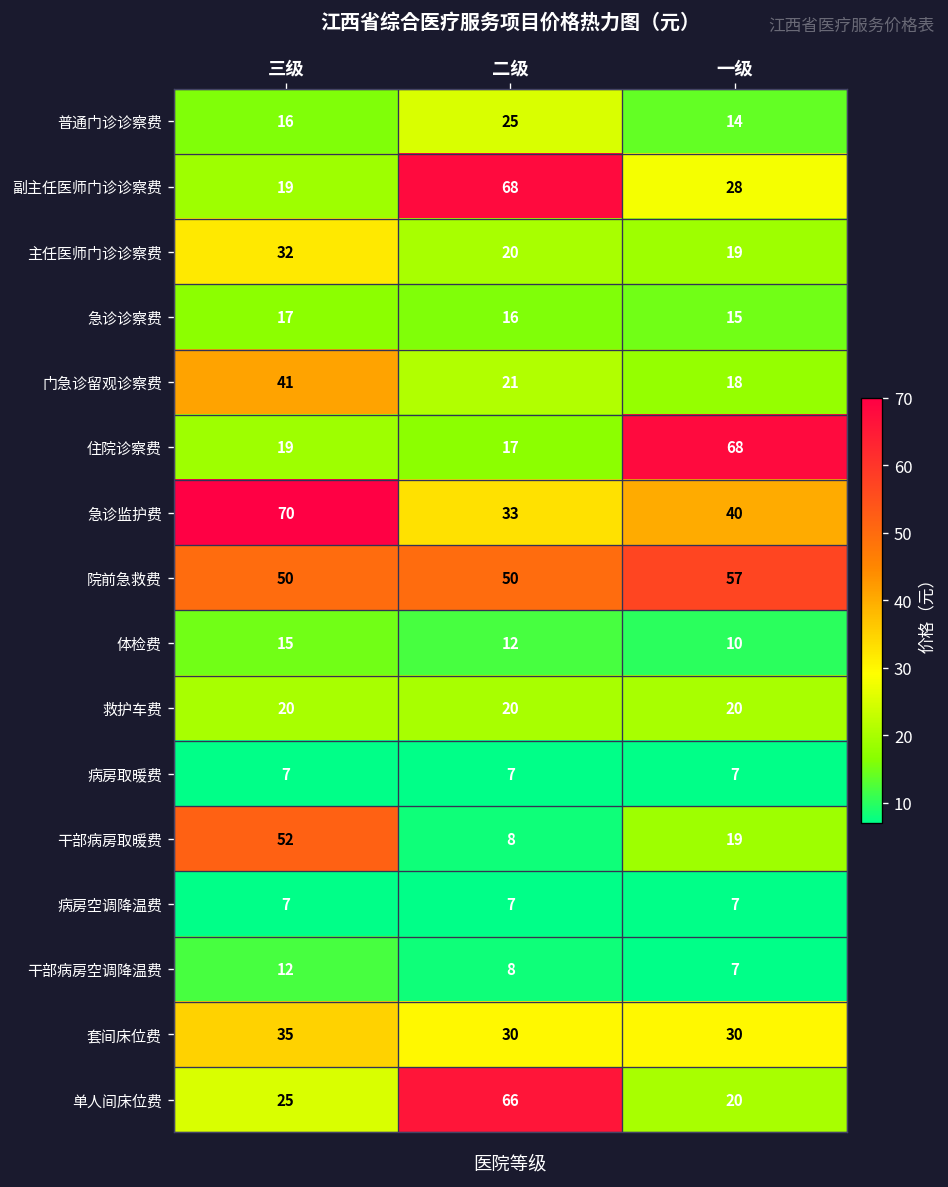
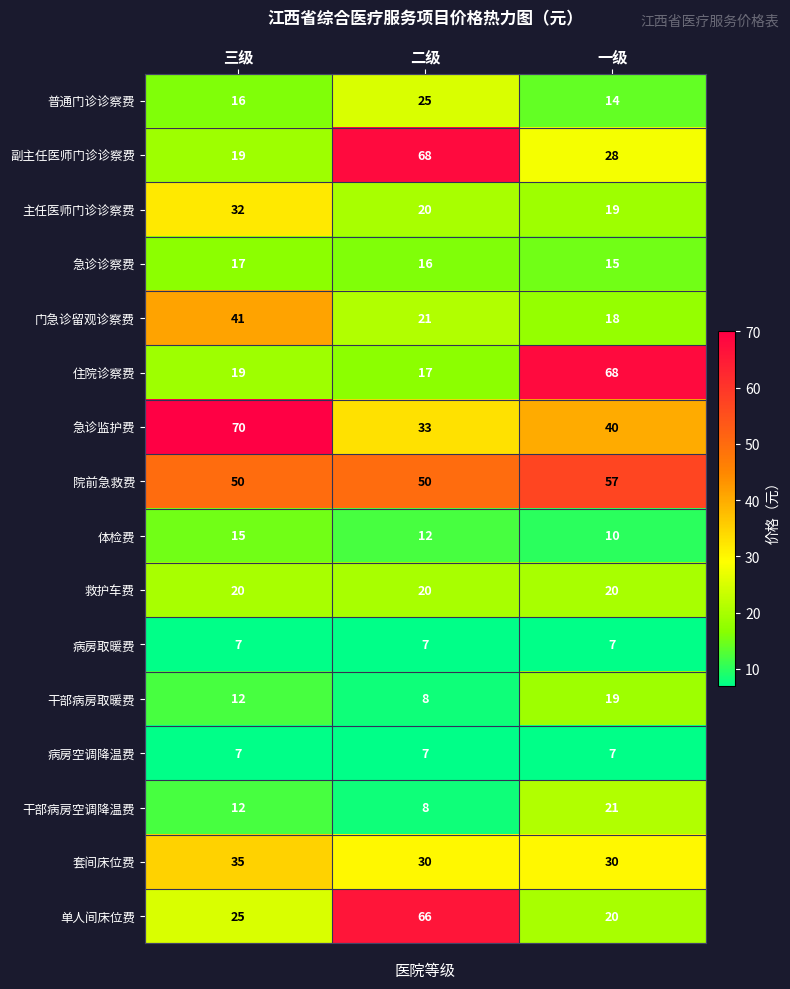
  {
    "普通门诊诊察费": {
      "三级": 16,
      "二级": 25,
      "一级": 14
    },
    "副主任医师门诊诊察费": {
      "三级": 19,
      "二级": 68,
      "一级": 28
    },
    "主任医师门诊诊察费": {
      "三级": 32,
      "二级": 20,
      "一级": 19
    },
    "急诊诊察费": {
      "三级": 17,
      "二级": 16,
      "一级": 15
    },
    "门急诊留观诊察费": {
      "三级": 41,
      "二级": 21,
      "一级": 18
    },
    "住院诊察费": {
      "三级": 19,
      "二级": 17,
      "一级": 68
    },
    "急诊监护费": {
      "三级": 70,
      "二级": 33,
      "一级": 40
    },
    "院前急救费": {
      "三级": 50,
      "二级": 50,
      "一级": 57
    },
    "体检费": {
      "三级": 15,
      "二级": 12,
      "一级": 10
    },
    "救护车费": {
      "三级": 20,
      "二级": 20,
      "一级": 20
    },
    "病房取暖费": {
      "三级": 7,
      "二级": 7,
      "一级": 7
    },
    "干部病房取暖费": {
-     "三级": 52,
+     "三级": 12,
      "二级": 8,
      "一级": 19
    },
    "病房空调降温费": {
      "三级": 7,
      "二级": 7,
      "一级": 7
    },
    "干部病房空调降温费": {
      "三级": 12,
      "二级": 8,
-     "一级": 7
+     "一级": 21
    },
    "套间床位费": {
      "三级": 35,
      "二级": 30,
      "一级": 30
    },
    "单人间床位费": {
      "三级": 25,
      "二级": 66,
      "一级": 20
    }
  }
